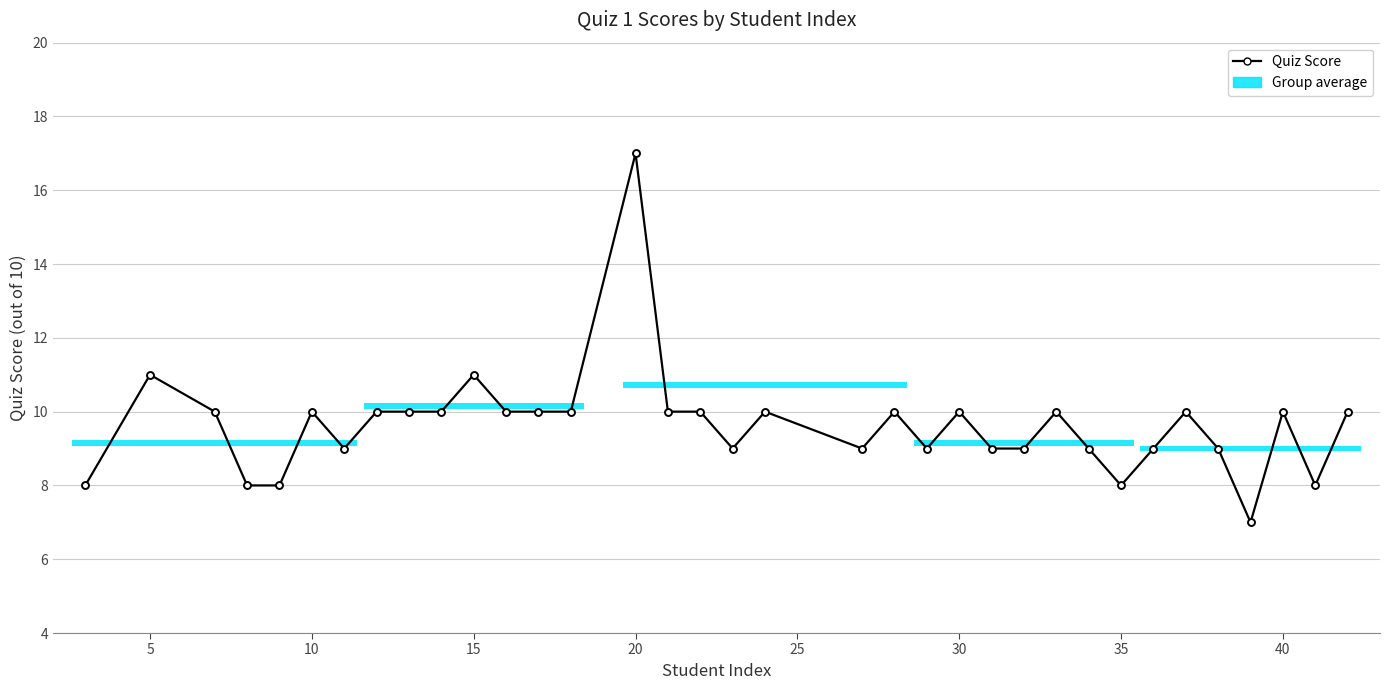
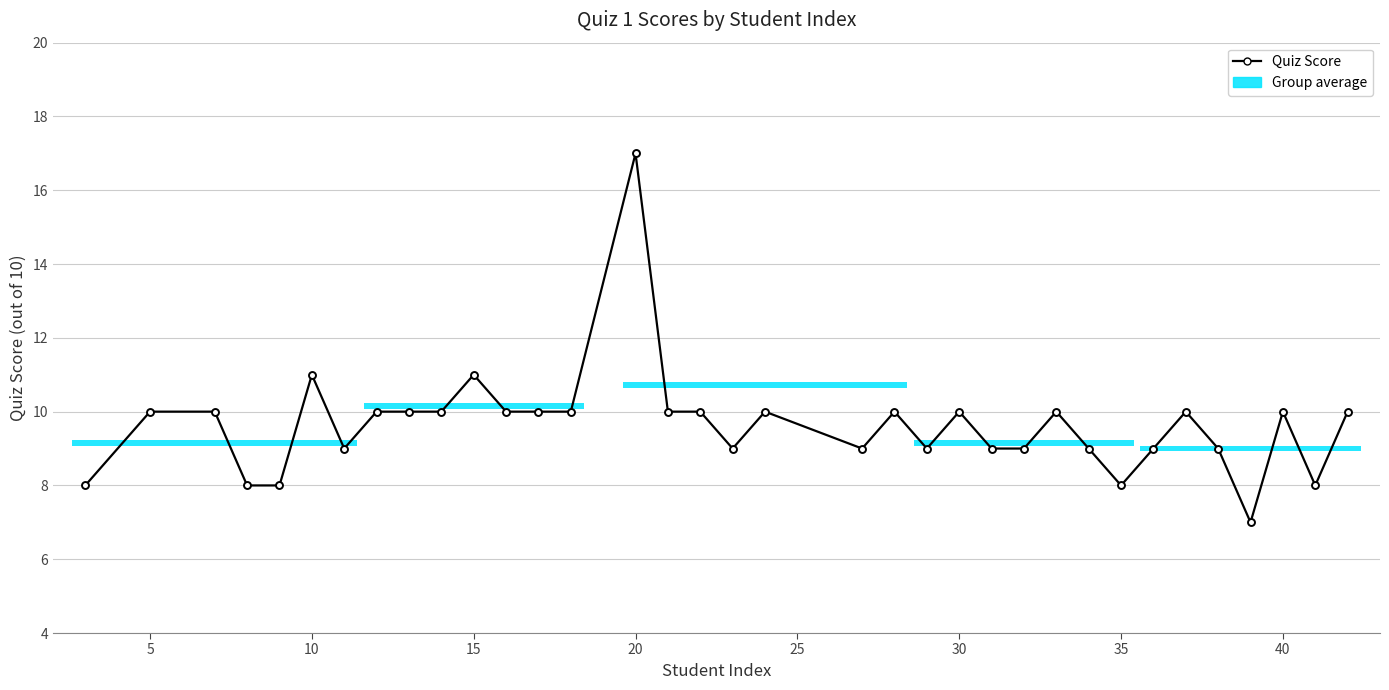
  {
-   "5": 11,
-   "10": 10,
+   "5": 10,
+   "10": 11,
    "15": 11,
    "20": 17,
    "30": 10,
    "35": 8,
    "40": 10
  }
